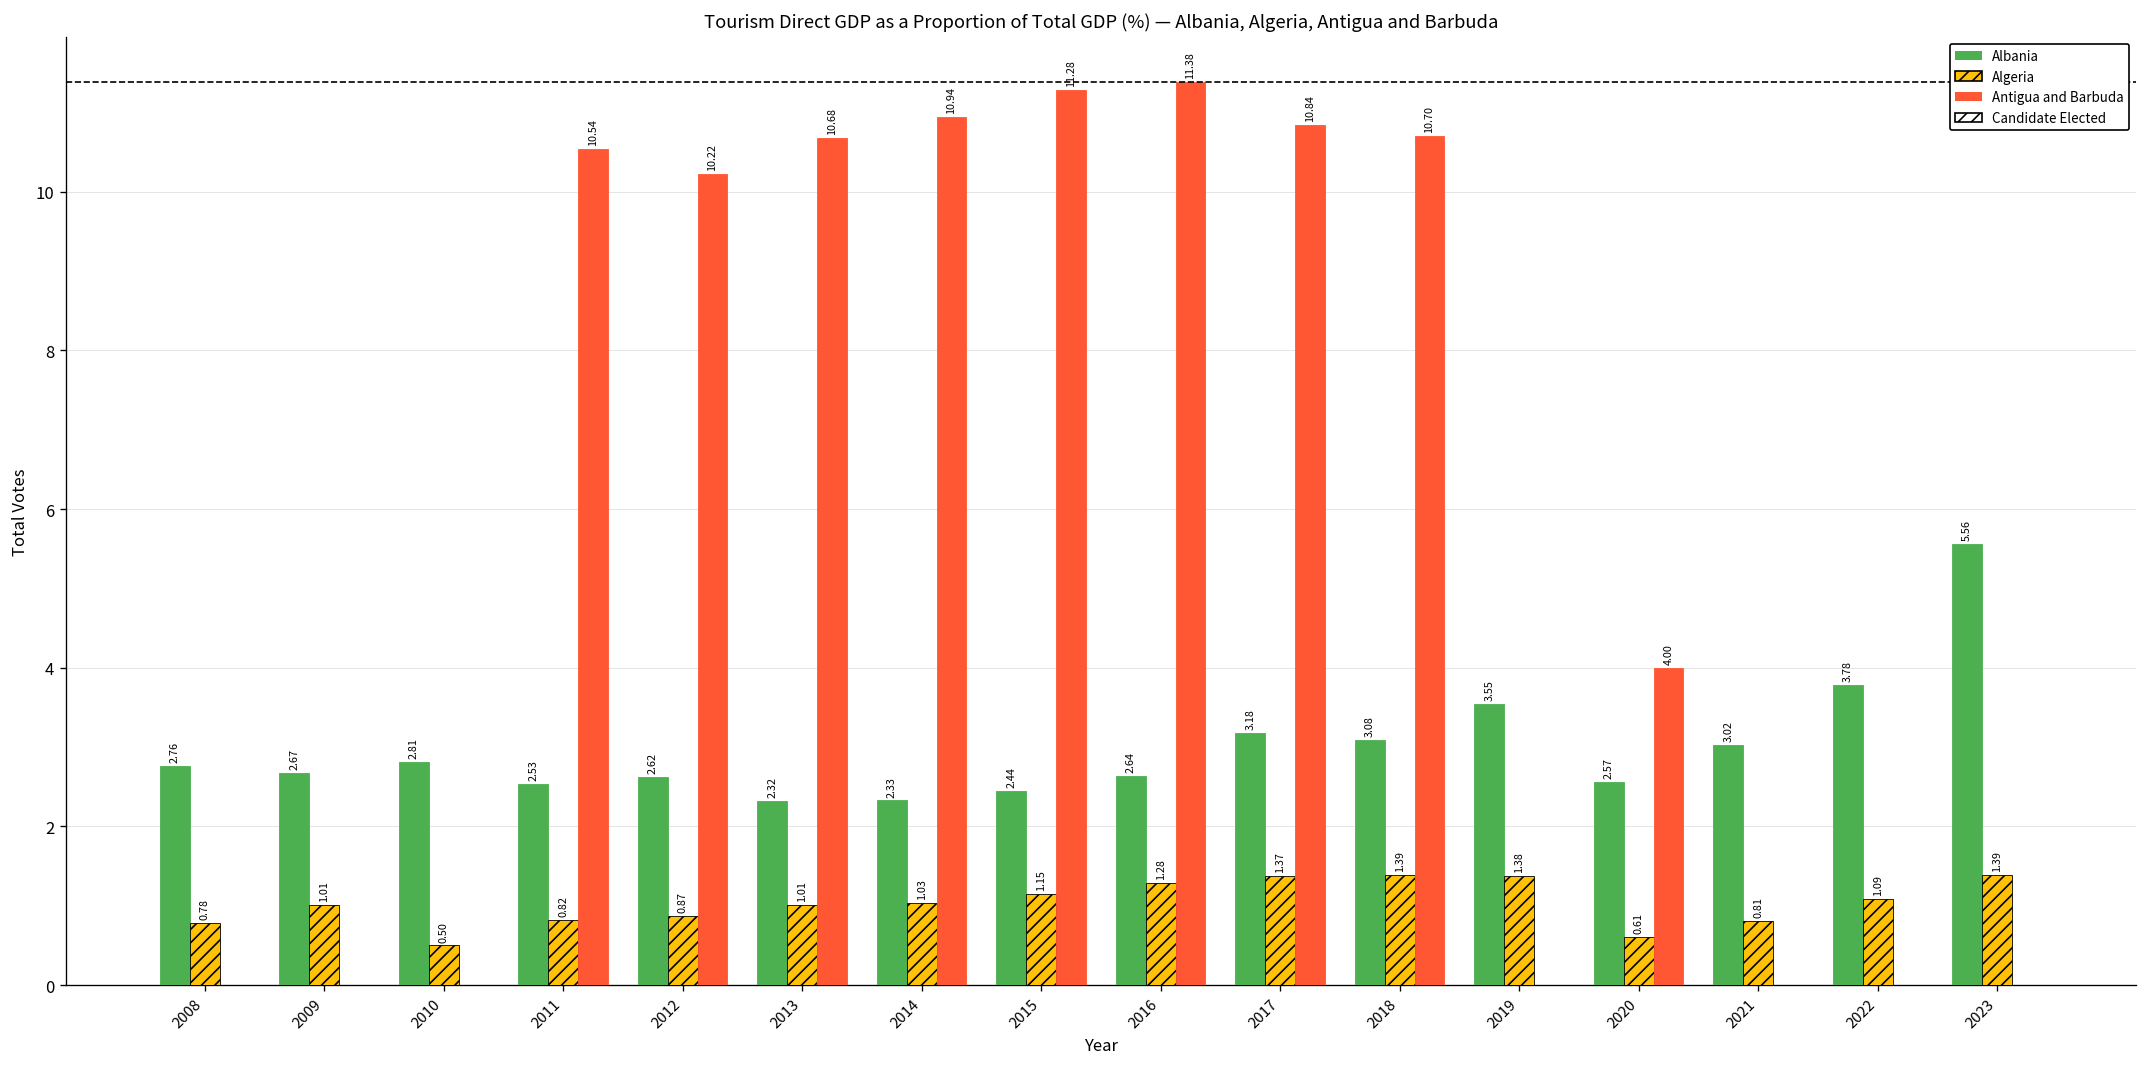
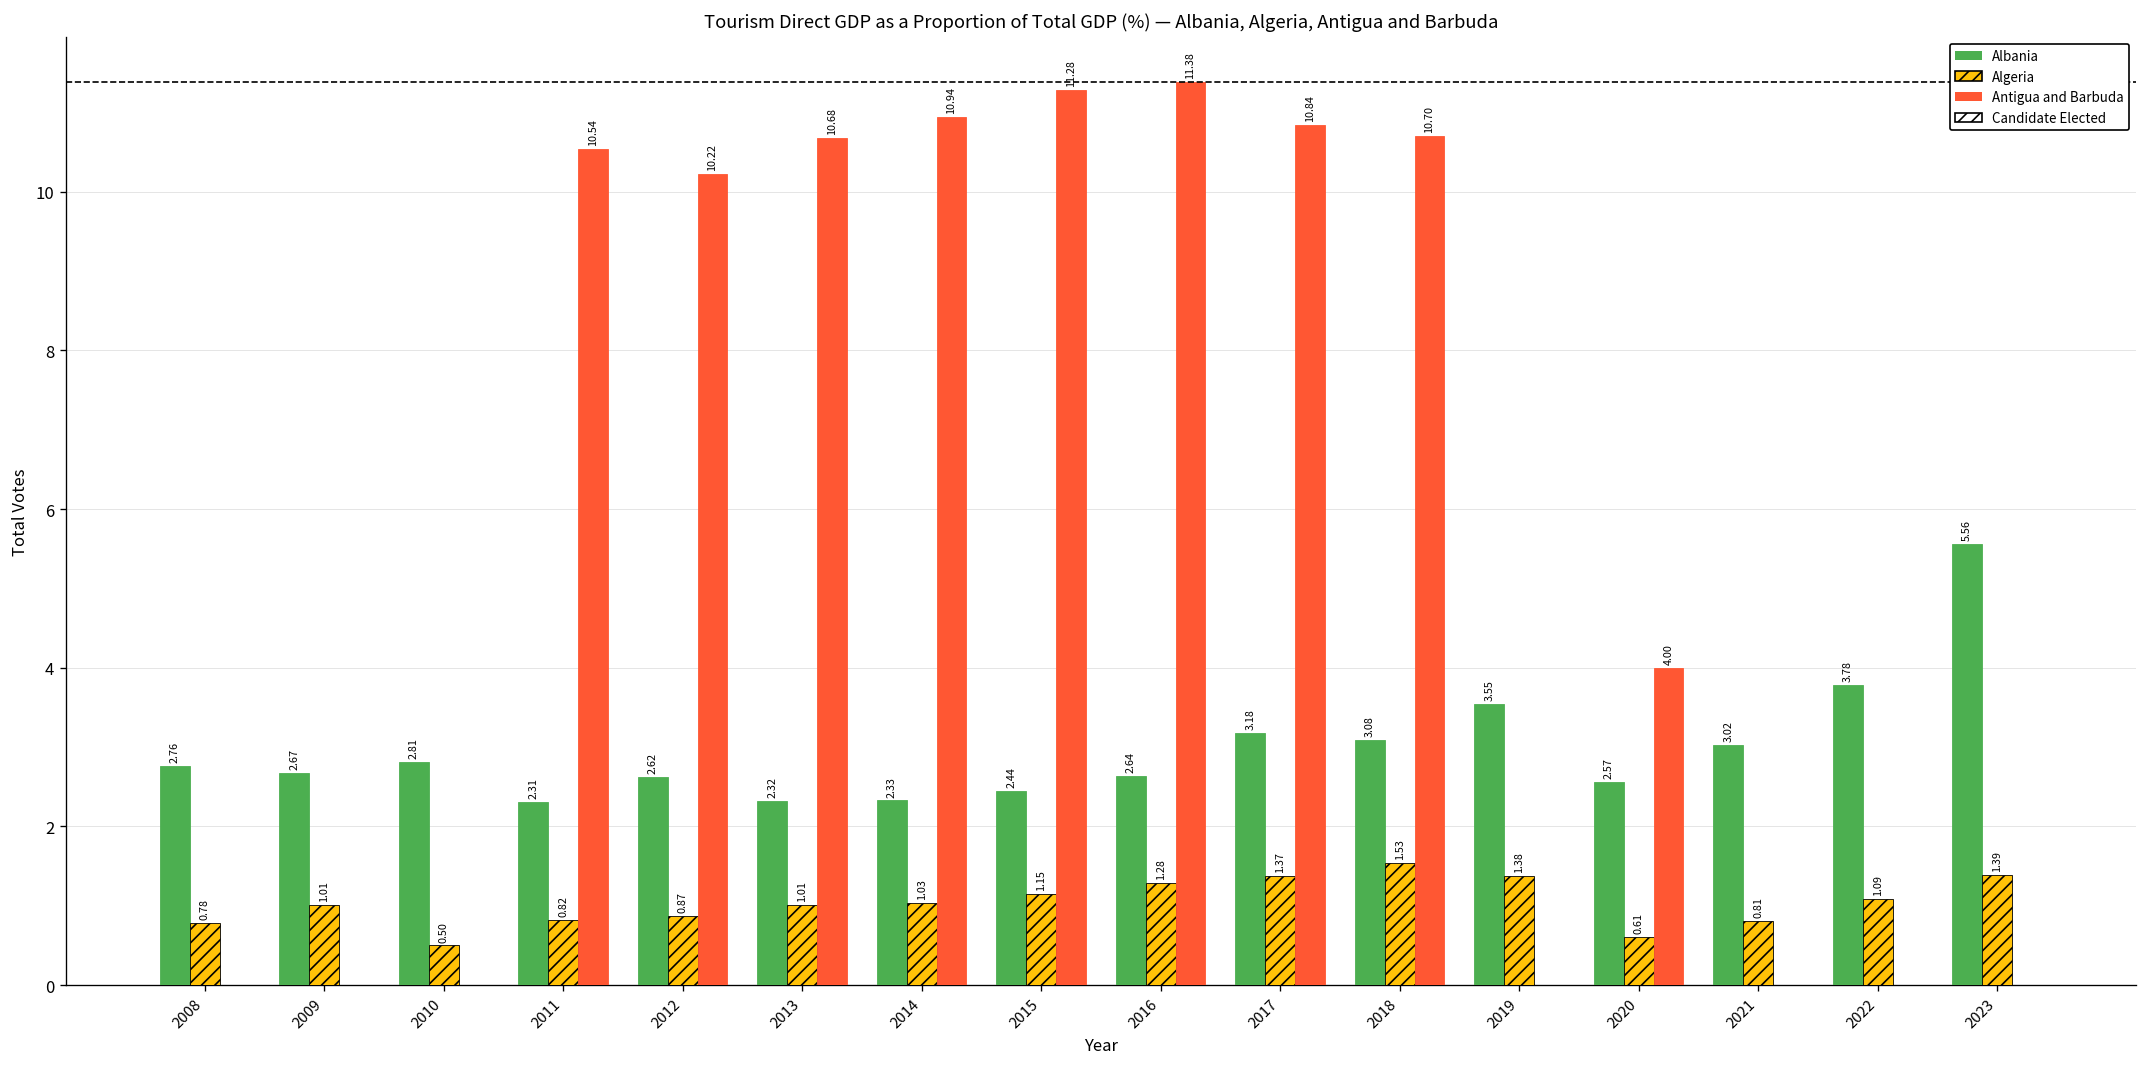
  {
    "Albania": {
      "2008": 2.76,
      "2009": 2.67,
      "2010": 2.81,
-     "2011": 2.53,
+     "2011": 2.31,
      "2012": 2.62,
      "2013": 2.32,
      "2014": 2.33,
      "2015": 2.44,
      "2016": 2.64,
      "2017": 3.18,
      "2018": 3.08,
      "2019": 3.55,
      "2020": 2.57,
      "2021": 3.02,
      "2022": 3.78,
      "2023": 5.56
    },
    "Algeria": {
      "2008": 0.78,
      "2009": 1.01,
      "2010": 0.50,
      "2011": 0.82,
      "2012": 0.87,
      "2013": 1.01,
      "2014": 1.03,
      "2015": 1.15,
      "2016": 1.28,
      "2017": 1.37,
-     "2018": 1.39,
+     "2018": 1.53,
      "2019": 1.38,
      "2020": 0.61,
      "2021": 0.81,
      "2022": 1.09,
      "2023": 1.39
    },
    "Antigua and Barbuda": {
      "2011": 10.54,
      "2012": 10.22,
      "2013": 10.68,
      "2014": 10.94,
      "2015": 11.28,
      "2016": 11.38,
      "2017": 10.84,
      "2018": 10.70,
      "2020": 4.00
    }
  }
